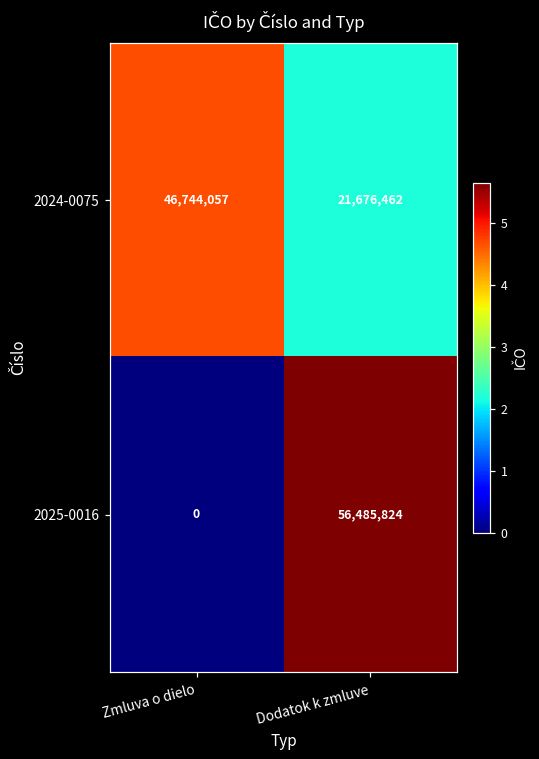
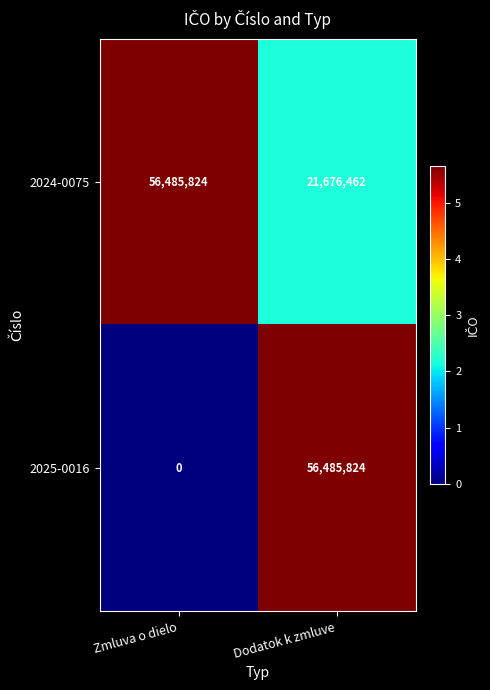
  {
    "2024-0075": {
-     "Zmluva o dielo": "46,744,057",
+     "Zmluva o dielo": "56,485,824",
      "Dodatok k zmluve": "21,676,462"
    },
    "2025-0016": {
      "Zmluva o dielo": "0",
      "Dodatok k zmluve": "56,485,824"
    }
  }
